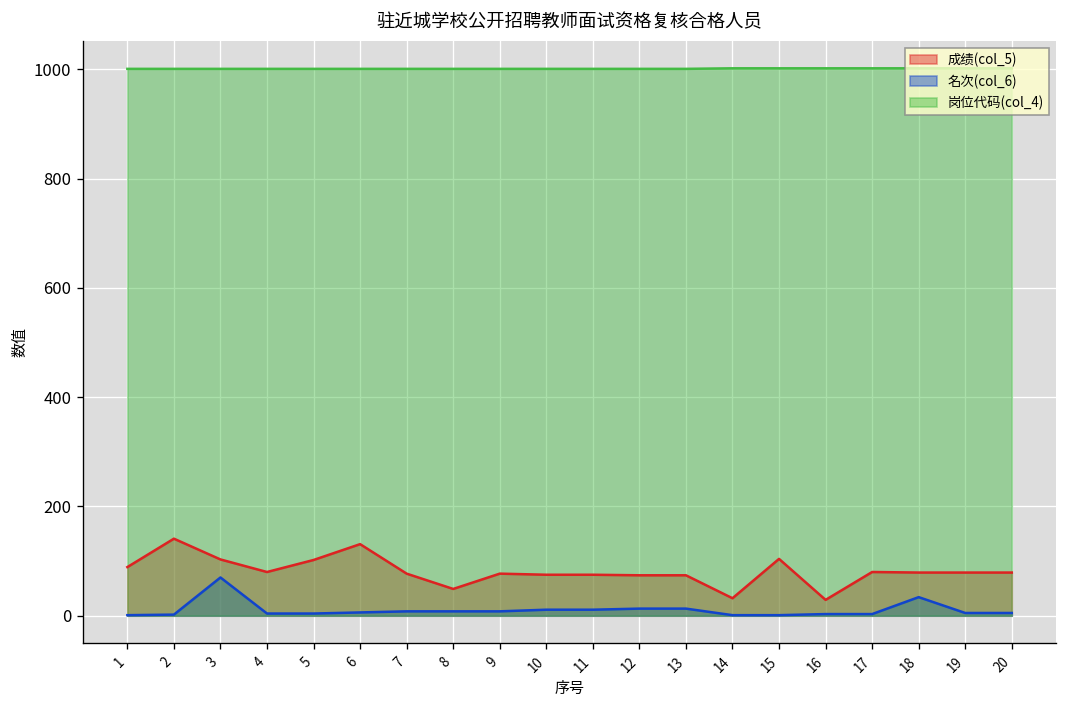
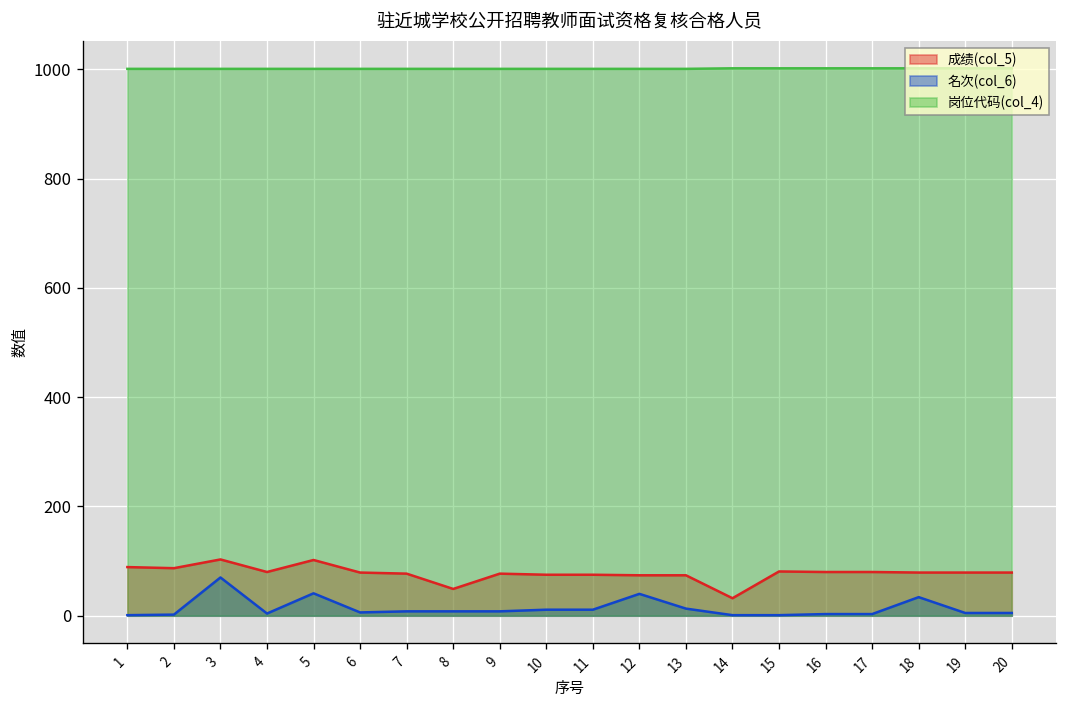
  {
    "成绩(col_5)": {
      "1": 90,
-     "2": 140,
+     "2": 90,
      "3": 100,
      "4": 80,
      "5": 100,
-     "6": 130,
+     "6": 80,
      "7": 80,
      "8": 50,
      "9": 80,
      "10": 80,
      "11": 80,
      "12": 70,
      "13": 70,
      "14": 30,
-     "15": 100,
-     "16": 30,
+     "15": 80,
+     "16": 80,
      "17": 80,
      "18": 80,
      "19": 80,
      "20": 80
    },
    "名次(col_6)": {
      "1": 0,
      "2": 0,
      "3": 70,
      "4": 0,
-     "5": 0,
+     "5": 40,
      "6": 10,
      "7": 10,
      "8": 10,
      "9": 10,
      "10": 10,
      "11": 10,
-     "12": 10,
+     "12": 40,
      "13": 10,
      "14": 0,
      "15": 0,
      "16": 0,
      "17": 0,
      "18": 30,
      "19": 10,
      "20": 10
    },
    "岗位代码(col_4)": {
      "1": 1000,
      "2": 1000,
      "3": 1000,
      "4": 1000,
      "5": 1000,
      "6": 1000,
      "7": 1000,
      "8": 1000,
      "9": 1000,
      "10": 1000,
      "11": 1000,
      "12": 1000,
      "13": 1000,
      "14": 1000,
      "15": 1000,
      "16": 1000,
      "17": 1000
    }
  }
